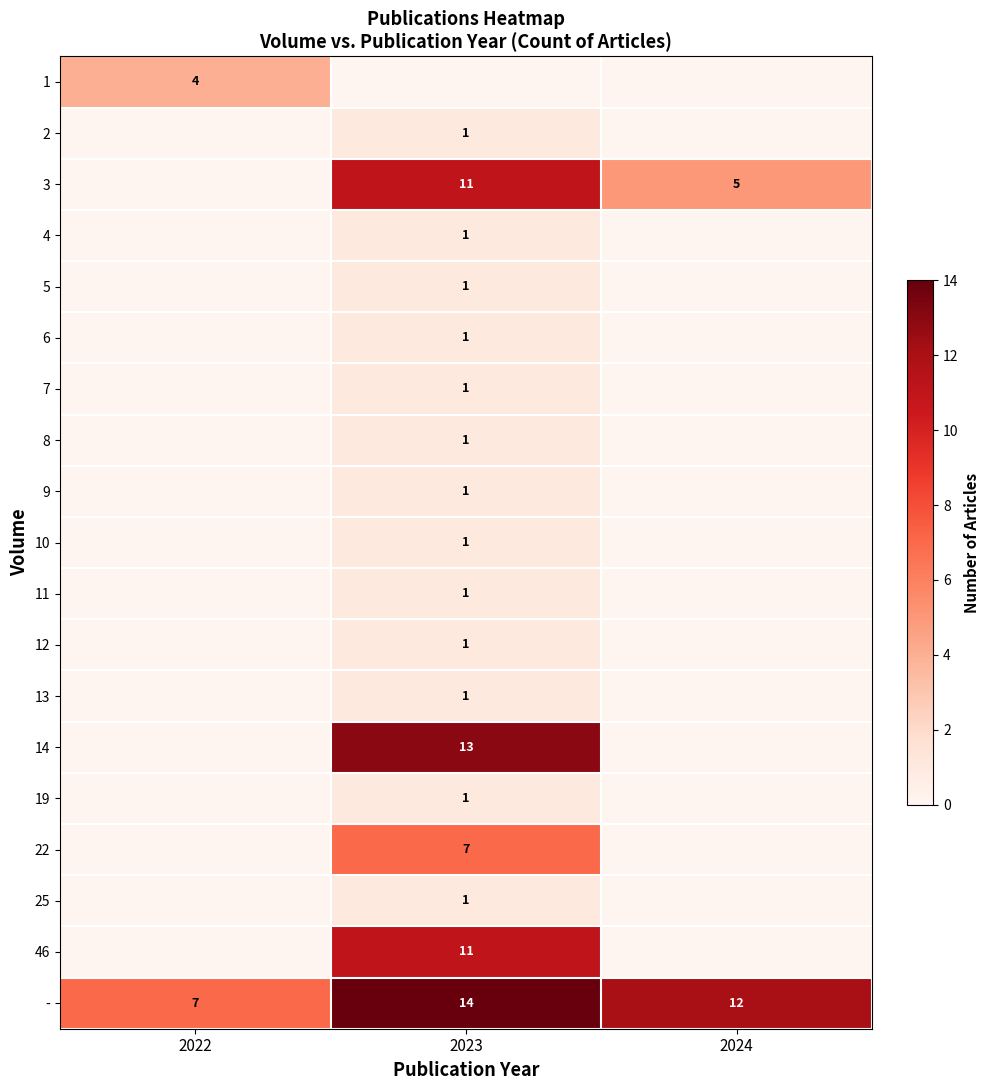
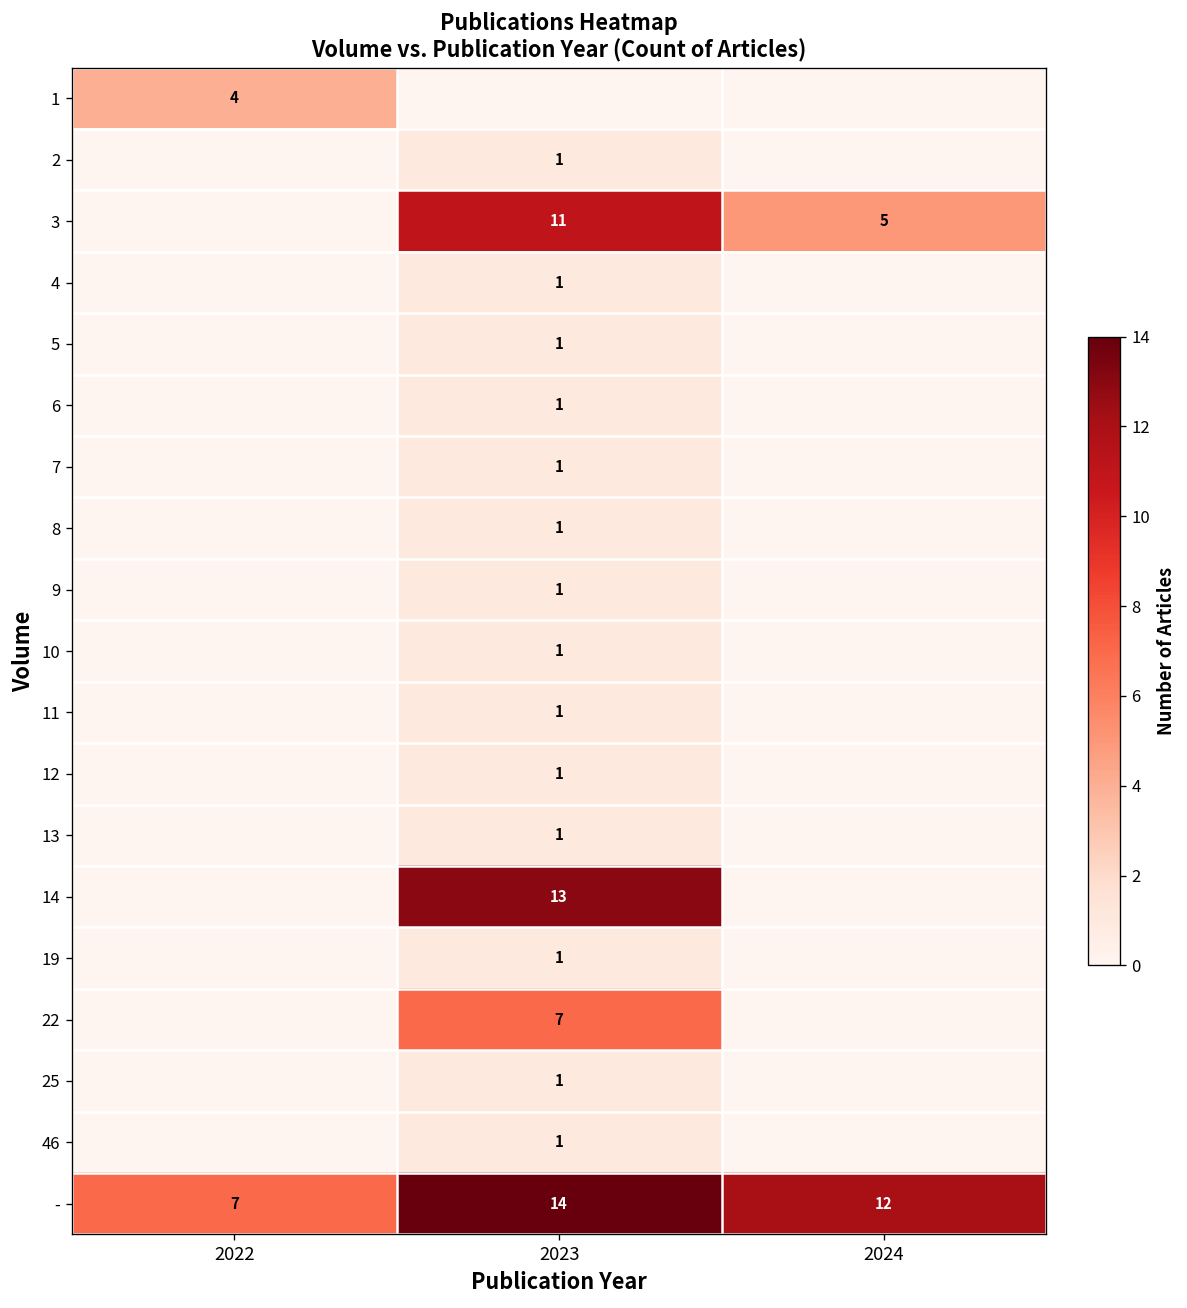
  {
    "1": {
      "2022": 4
    },
    "2": {
      "2023": 1
    },
    "3": {
      "2023": 11,
      "2024": 5
    },
    "4": {
      "2023": 1
    },
    "5": {
      "2023": 1
    },
    "6": {
      "2023": 1
    },
    "7": {
      "2023": 1
    },
    "8": {
      "2023": 1
    },
    "9": {
      "2023": 1
    },
    "10": {
      "2023": 1
    },
    "11": {
      "2023": 1
    },
    "12": {
      "2023": 1
    },
    "13": {
      "2023": 1
    },
    "14": {
      "2023": 13
    },
    "19": {
      "2023": 1
    },
    "22": {
      "2023": 7
    },
    "25": {
      "2023": 1
    },
    "46": {
-     "2023": 11
+     "2023": 1
    },
    "-": {
      "2022": 7,
      "2023": 14,
      "2024": 12
    }
  }
